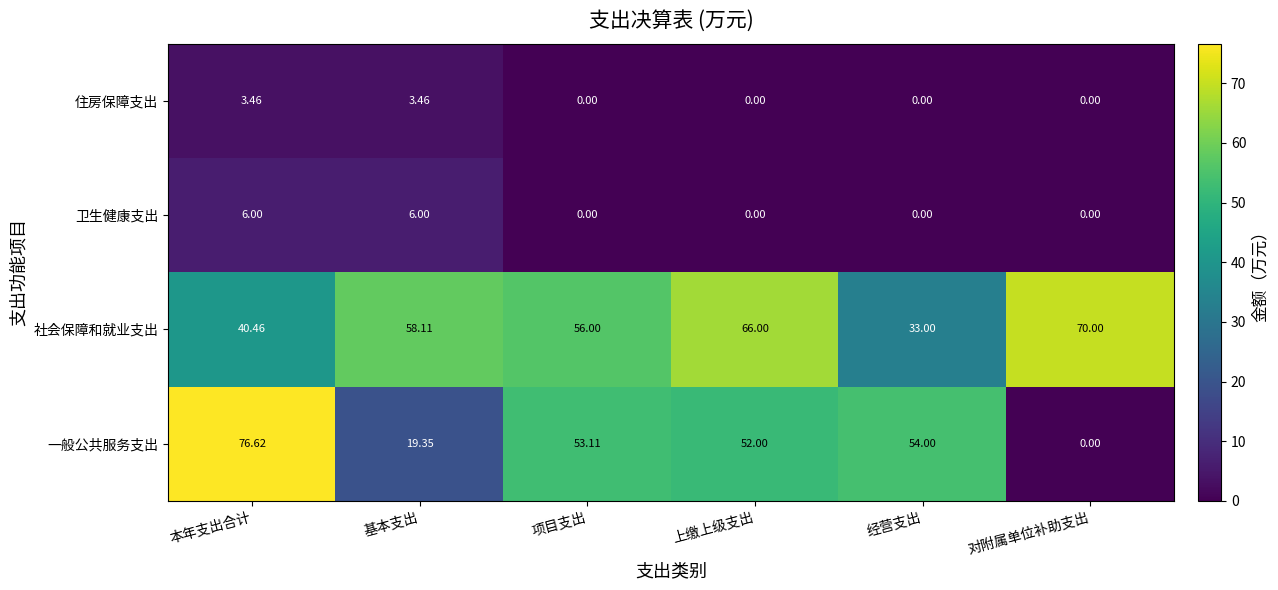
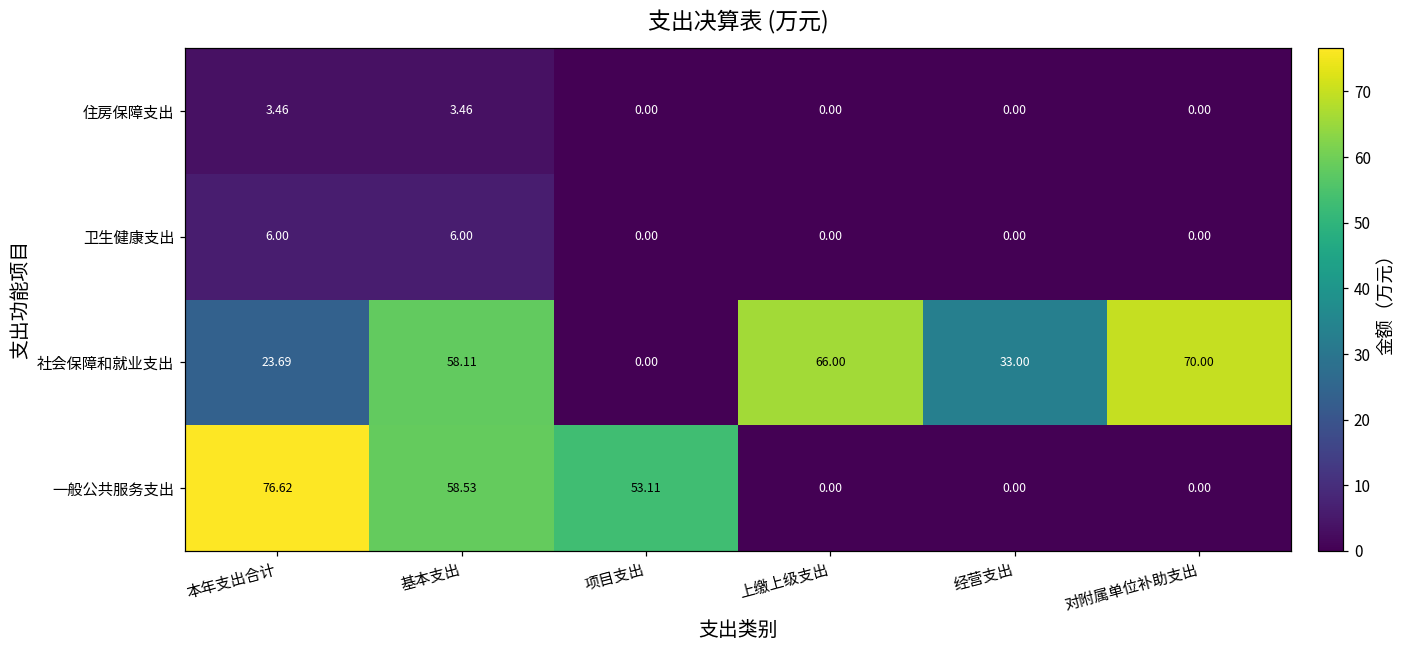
  {
    "住房保障支出": {
      "本年支出合计": 3.46,
      "基本支出": 3.46,
      "项目支出": 0.00,
      "上缴上级支出": 0.00,
      "经营支出": 0.00,
      "对附属单位补助支出": 0.00
    },
    "卫生健康支出": {
      "本年支出合计": 6.00,
      "基本支出": 6.00,
      "项目支出": 0.00,
      "上缴上级支出": 0.00,
      "经营支出": 0.00,
      "对附属单位补助支出": 0.00
    },
    "社会保障和就业支出": {
-     "本年支出合计": 40.46,
+     "本年支出合计": 23.69,
      "基本支出": 58.11,
-     "项目支出": 56.00,
+     "项目支出": 0.00,
      "上缴上级支出": 66.00,
      "经营支出": 33.00,
      "对附属单位补助支出": 70.00
    },
    "一般公共服务支出": {
      "本年支出合计": 76.62,
-     "基本支出": 19.35,
+     "基本支出": 58.53,
      "项目支出": 53.11,
-     "上缴上级支出": 52.00,
-     "经营支出": 54.00,
+     "上缴上级支出": 0.00,
+     "经营支出": 0.00,
      "对附属单位补助支出": 0.00
    }
  }
